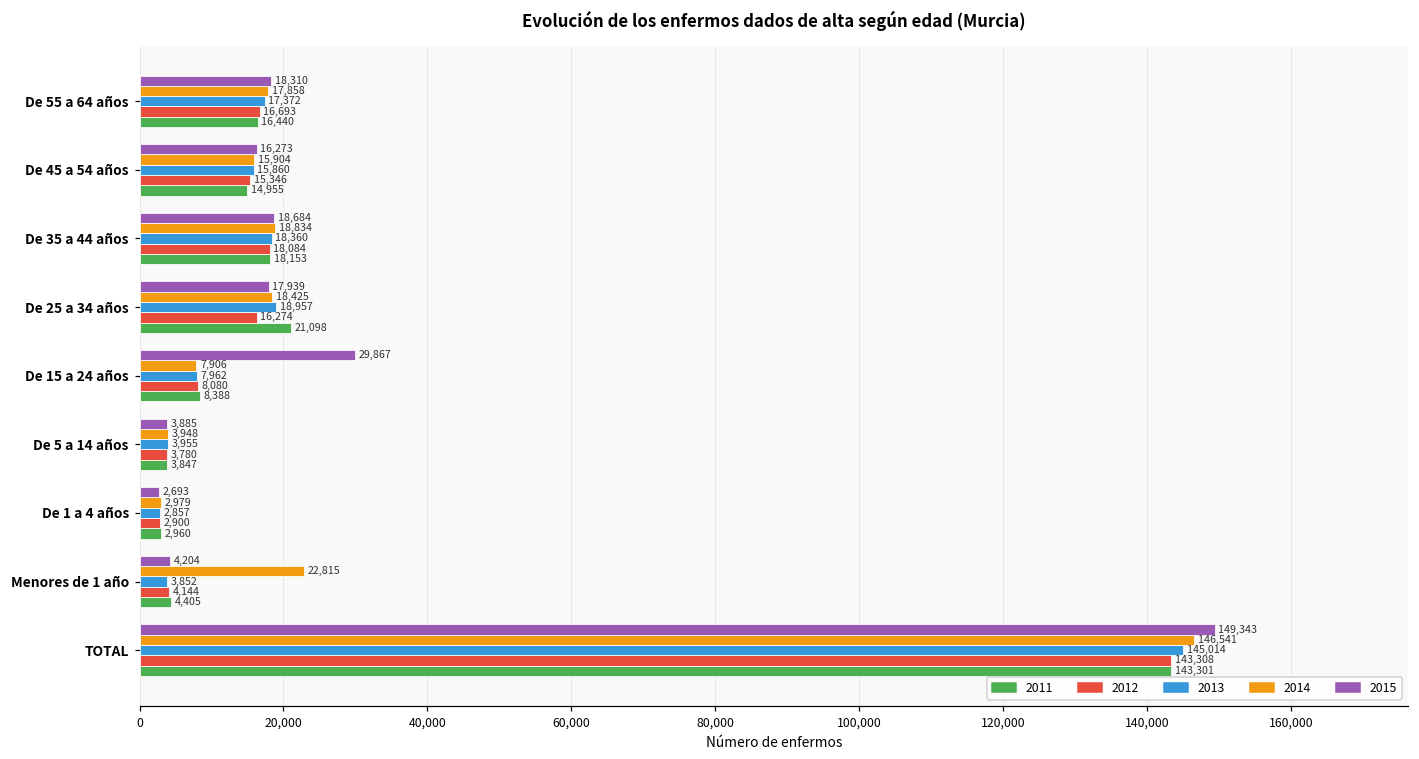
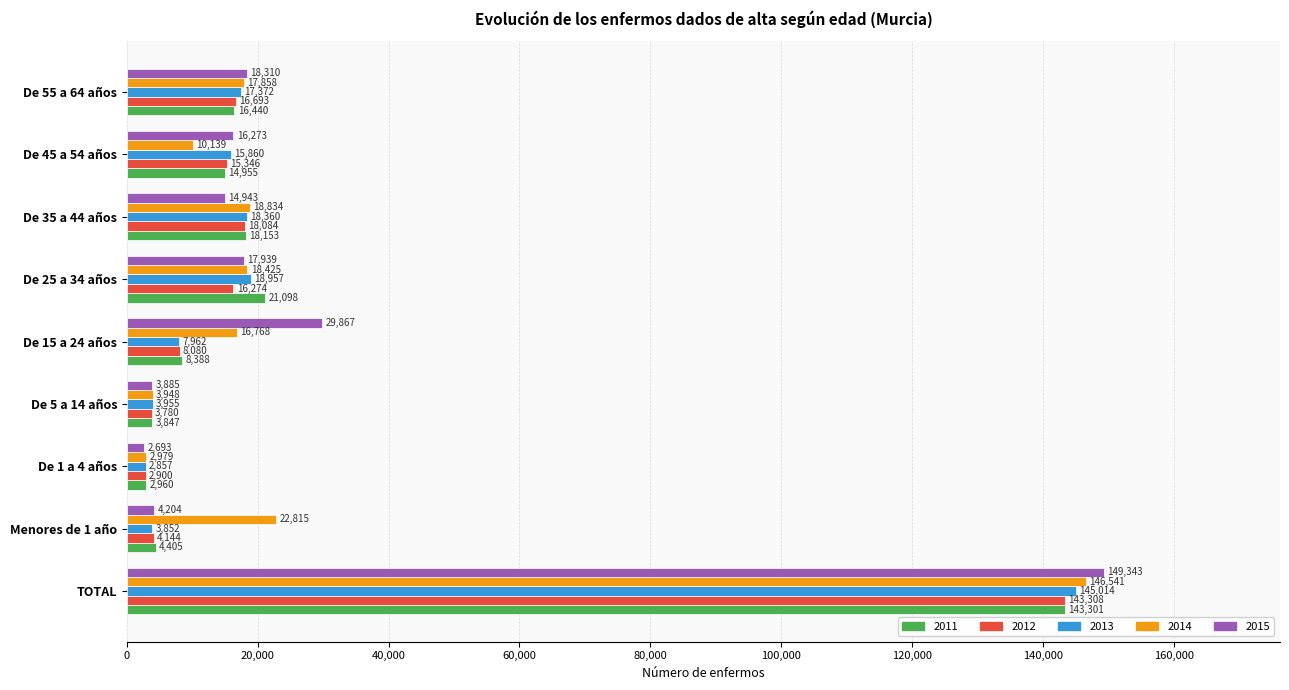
  {
    "2011": {
      "De 55 a 64 años": "16,440",
      "De 45 a 54 años": "14,955",
      "De 35 a 44 años": "18,153",
      "De 25 a 34 años": "21,098",
      "De 15 a 24 años": "8,388",
      "De 5 a 14 años": "3,847",
      "De 1 a 4 años": "2,960",
      "Menores de 1 año": "4,405",
      "TOTAL": "143,301"
    },
    "2012": {
      "De 55 a 64 años": "16,693",
      "De 45 a 54 años": "15,346",
      "De 35 a 44 años": "18,084",
      "De 25 a 34 años": "16,274",
      "De 15 a 24 años": "8,080",
      "De 5 a 14 años": "3,780",
      "De 1 a 4 años": "2,900",
      "Menores de 1 año": "4,144",
      "TOTAL": "143,308"
    },
    "2013": {
      "De 55 a 64 años": "17,372",
      "De 45 a 54 años": "15,860",
      "De 35 a 44 años": "18,360",
      "De 25 a 34 años": "18,957",
      "De 15 a 24 años": "7,962",
      "De 5 a 14 años": "3,955",
      "De 1 a 4 años": "2,857",
      "Menores de 1 año": "3,852",
      "TOTAL": "145,014"
    },
    "2014": {
      "De 55 a 64 años": "17,858",
-     "De 45 a 54 años": "15,904",
+     "De 45 a 54 años": "10,139",
      "De 35 a 44 años": "18,834",
      "De 25 a 34 años": "18,425",
-     "De 15 a 24 años": "7,906",
+     "De 15 a 24 años": "16,768",
      "De 5 a 14 años": "3,948",
      "De 1 a 4 años": "2,979",
      "Menores de 1 año": "22,815",
      "TOTAL": "146,541"
    },
    "2015": {
      "De 55 a 64 años": "18,310",
      "De 45 a 54 años": "16,273",
-     "De 35 a 44 años": "18,684",
+     "De 35 a 44 años": "14,943",
      "De 25 a 34 años": "17,939",
      "De 15 a 24 años": "29,867",
      "De 5 a 14 años": "3,885",
      "De 1 a 4 años": "2,693",
      "Menores de 1 año": "4,204",
      "TOTAL": "149,343"
    }
  }
